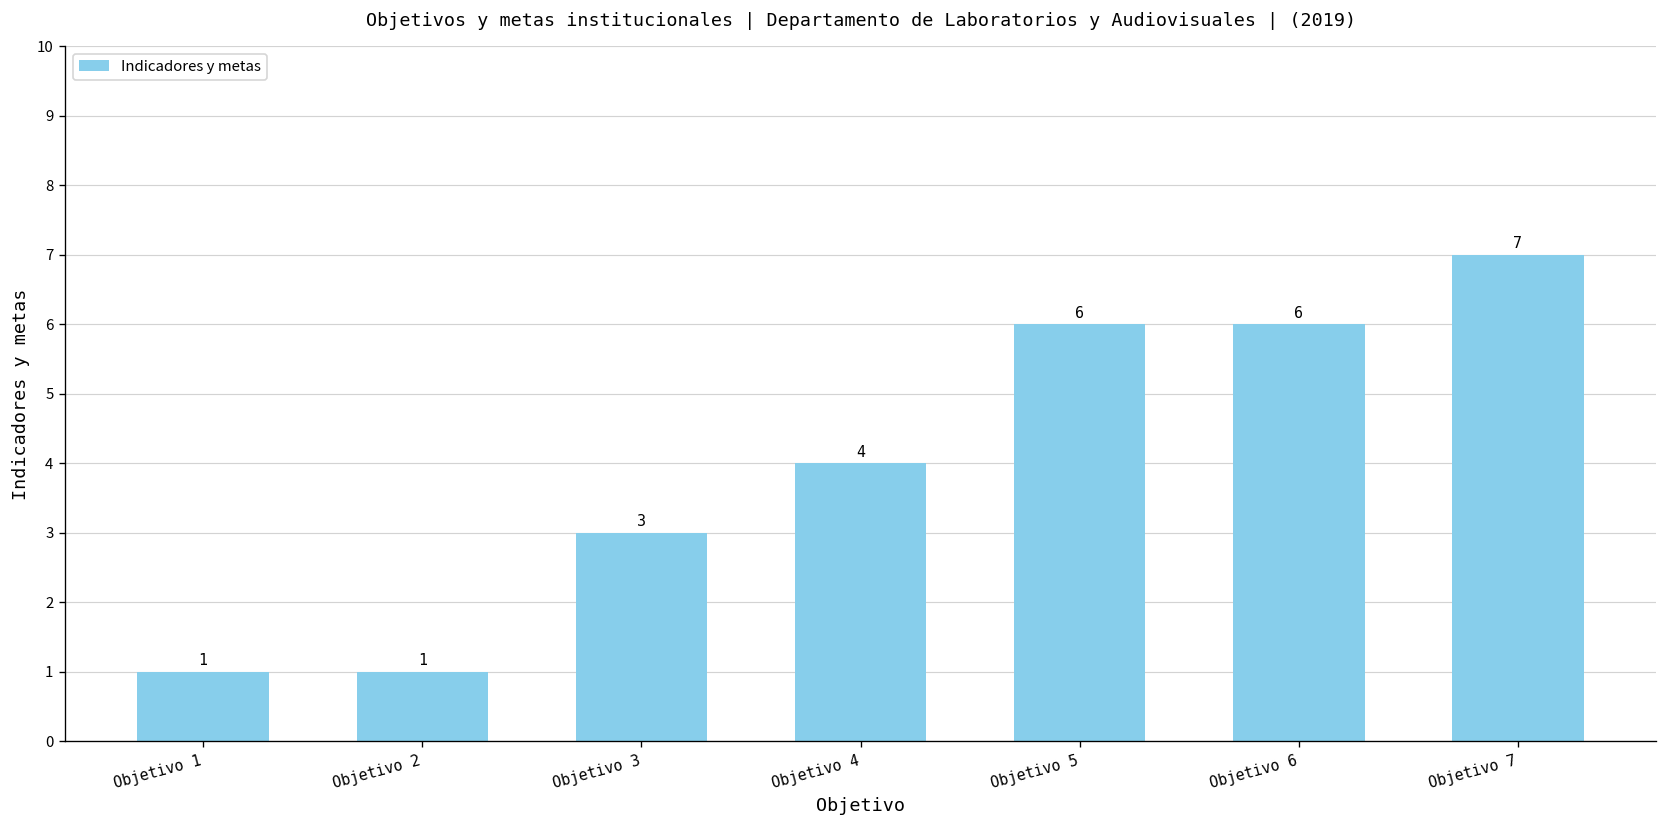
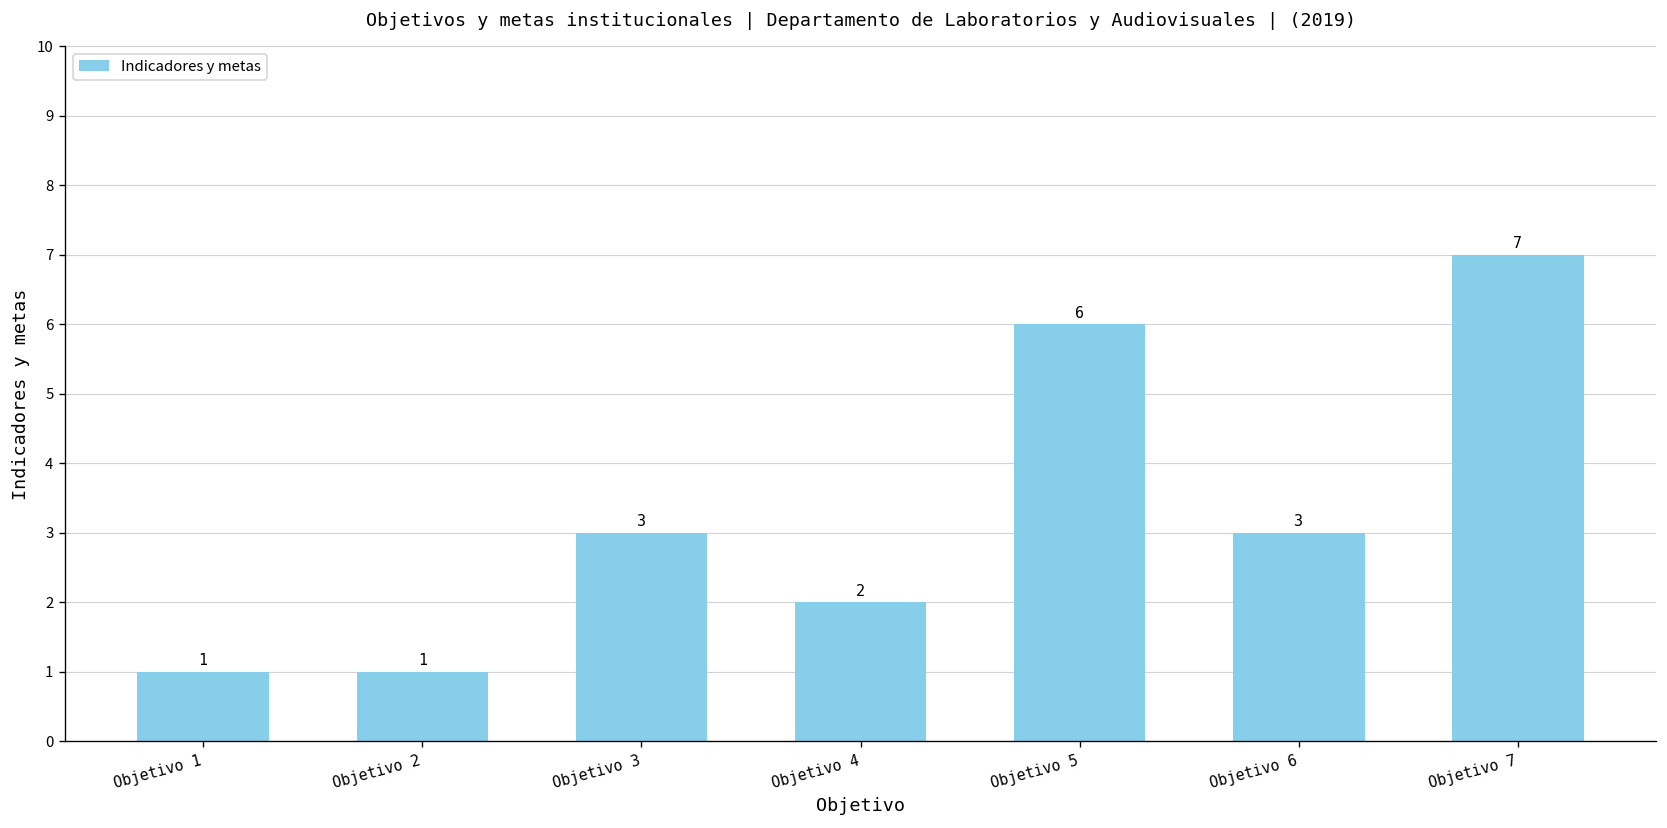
  {
    "Objetivo 1": 1,
    "Objetivo 2": 1,
    "Objetivo 3": 3,
-   "Objetivo 4": 4,
+   "Objetivo 4": 2,
    "Objetivo 5": 6,
-   "Objetivo 6": 6,
+   "Objetivo 6": 3,
    "Objetivo 7": 7
  }
